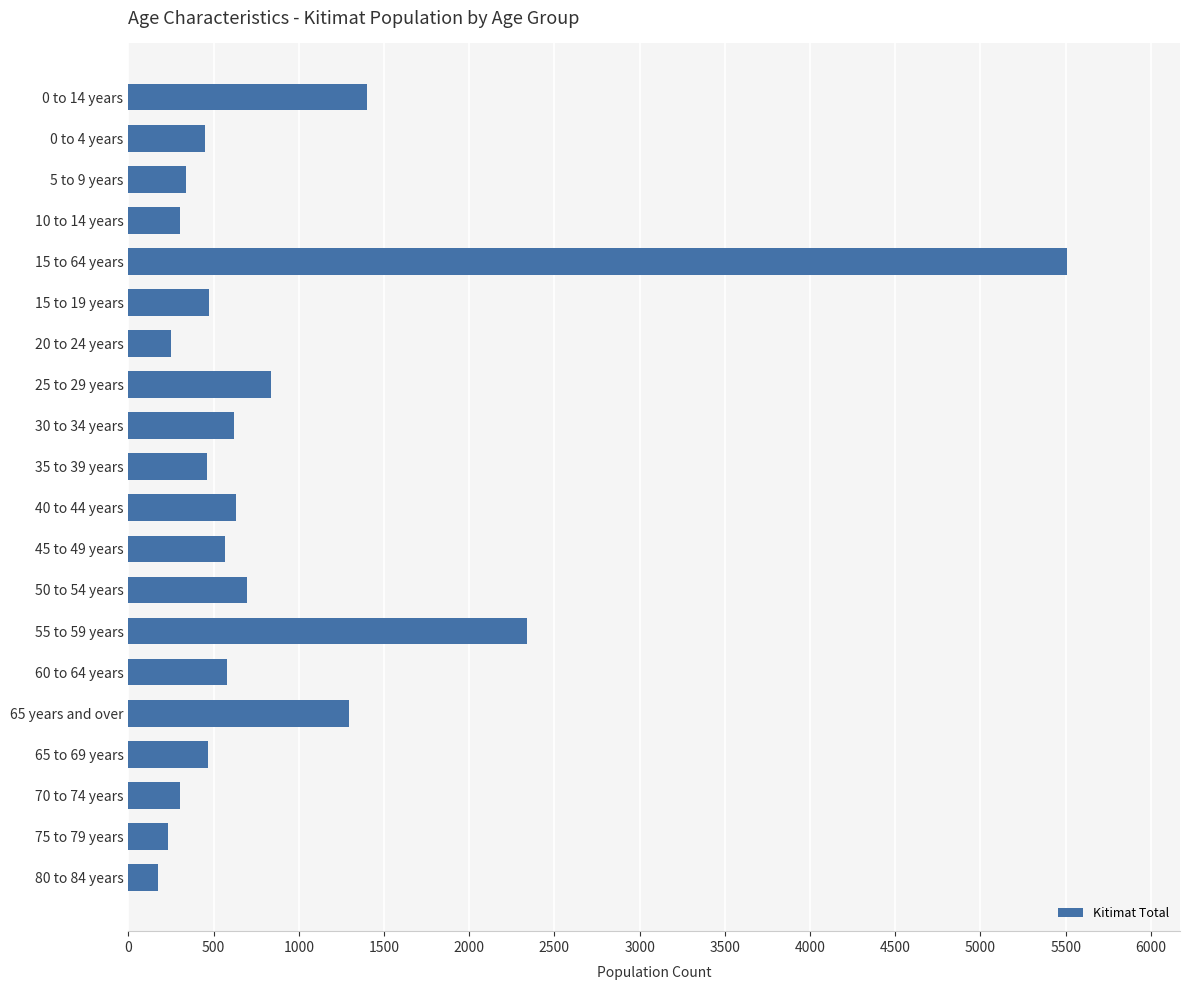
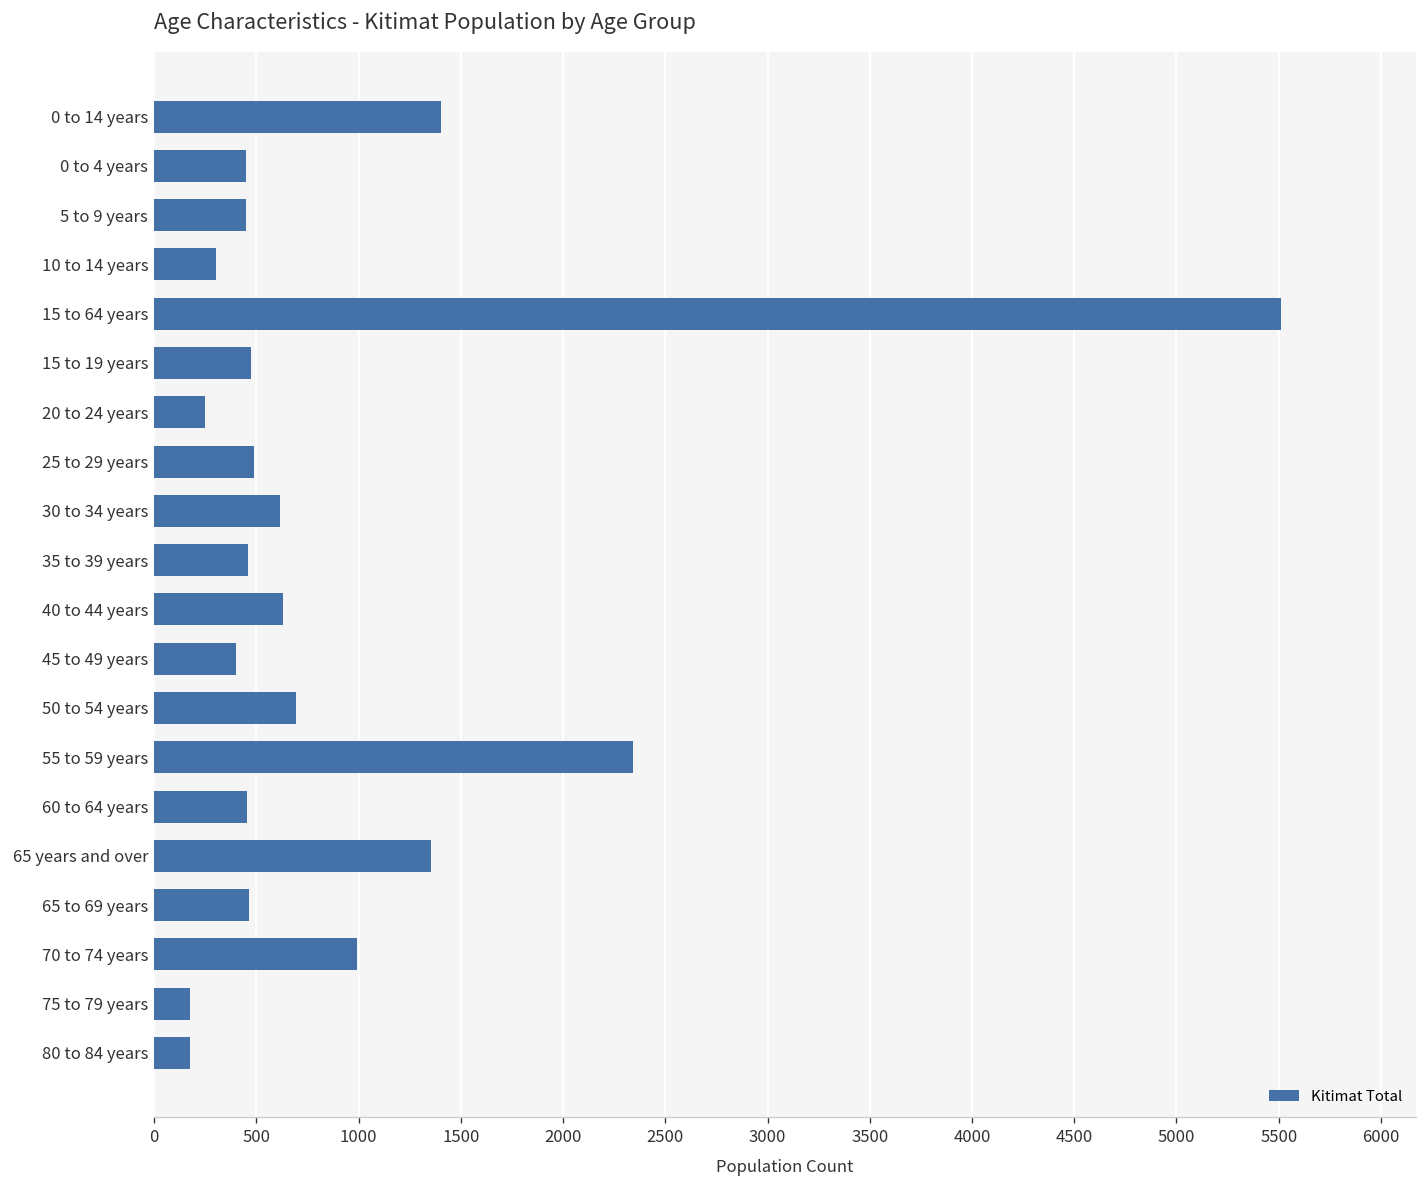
  {
    "0 to 14 years": 1400,
    "0 to 4 years": 450,
-   "5 to 9 years": 340,
+   "5 to 9 years": 450,
    "10 to 14 years": 300,
    "15 to 64 years": 5510,
    "15 to 19 years": 480,
    "20 to 24 years": 250,
-   "25 to 29 years": 840,
+   "25 to 29 years": 490,
    "30 to 34 years": 620,
    "35 to 39 years": 460,
    "40 to 44 years": 630,
-   "45 to 49 years": 570,
+   "45 to 49 years": 400,
    "50 to 54 years": 700,
    "55 to 59 years": 2340,
-   "60 to 64 years": 580,
-   "65 years and over": 1300,
+   "60 to 64 years": 460,
+   "65 years and over": 1350,
    "65 to 69 years": 470,
-   "70 to 74 years": 310,
-   "75 to 79 years": 240,
+   "70 to 74 years": 990,
+   "75 to 79 years": 180,
    "80 to 84 years": 180
  }
